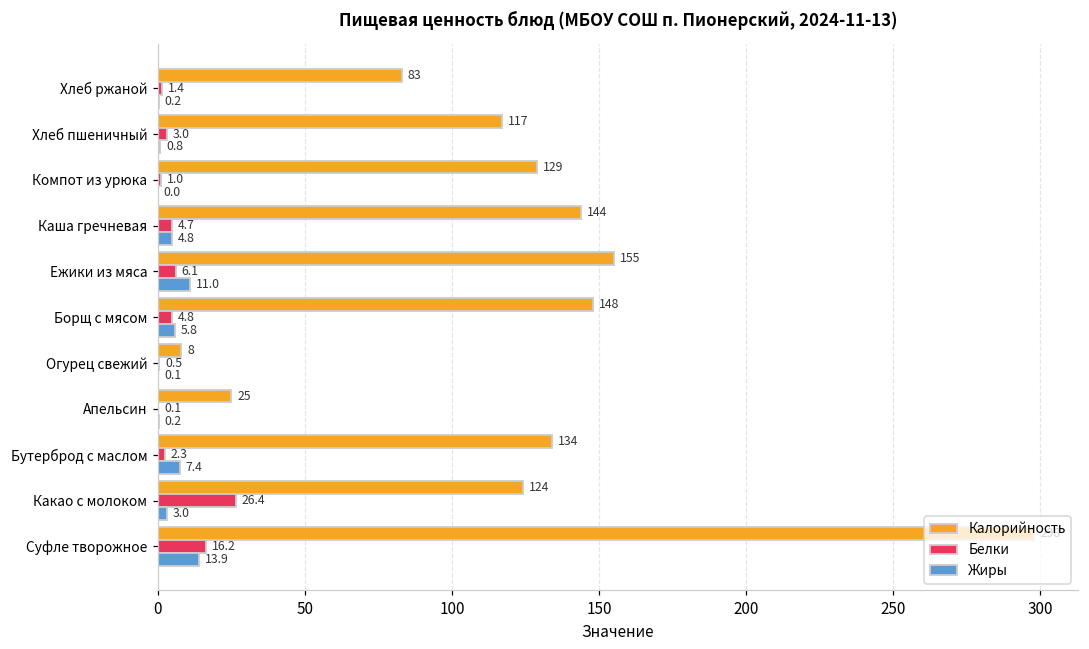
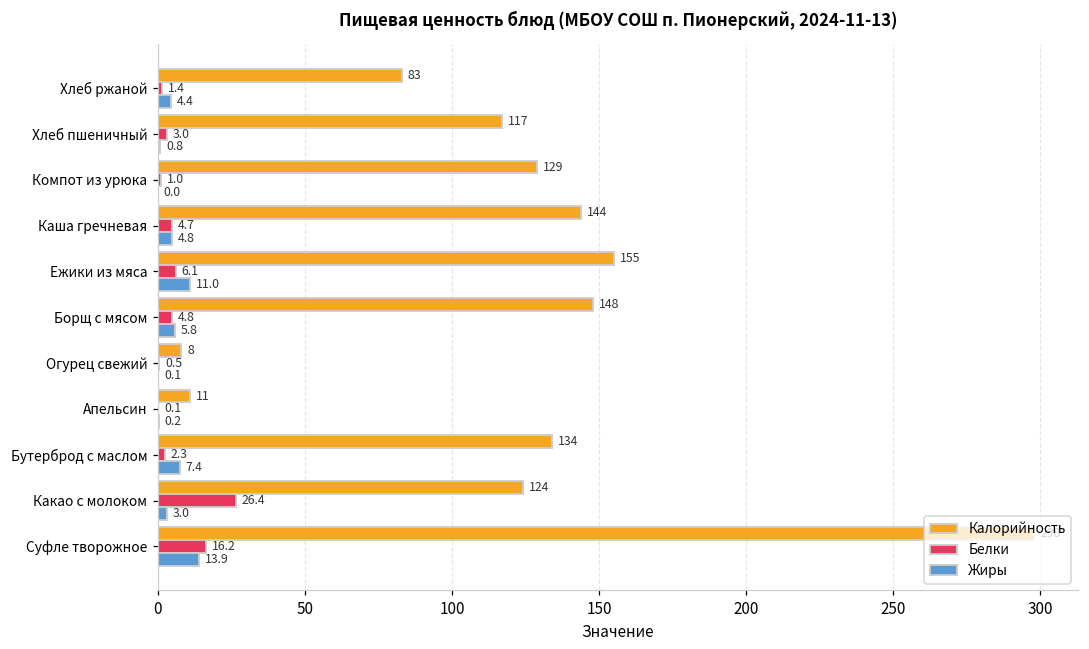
  {
    "Калорийность": {
      "Хлеб ржаной": 83,
      "Хлеб пшеничный": 117,
      "Компот из урюка": 129,
      "Каша гречневая": 144,
      "Ежики из мяса": 155,
      "Борщ с мясом": 148,
      "Огурец свежий": 8,
-     "Апельсин": 25,
+     "Апельсин": 11,
      "Бутерброд с маслом": 134,
      "Какао с молоком": 124
    },
    "Белки": {
      "Хлеб ржаной": 1.4,
      "Хлеб пшеничный": 3.0,
      "Компот из урюка": 1.0,
      "Каша гречневая": 4.7,
      "Ежики из мяса": 6.1,
      "Борщ с мясом": 4.8,
      "Огурец свежий": 0.5,
      "Апельсин": 0.1,
      "Бутерброд с маслом": 2.3,
      "Какао с молоком": 26.4,
      "Суфле творожное": 16.2
    },
    "Жиры": {
-     "Хлеб ржаной": 0.2,
+     "Хлеб ржаной": 4.4,
      "Хлеб пшеничный": 0.8,
      "Компот из урюка": 0.0,
      "Каша гречневая": 4.8,
      "Ежики из мяса": 11.0,
      "Борщ с мясом": 5.8,
      "Огурец свежий": 0.1,
      "Апельсин": 0.2,
      "Бутерброд с маслом": 7.4,
      "Какао с молоком": 3.0,
      "Суфле творожное": 13.9
    }
  }
